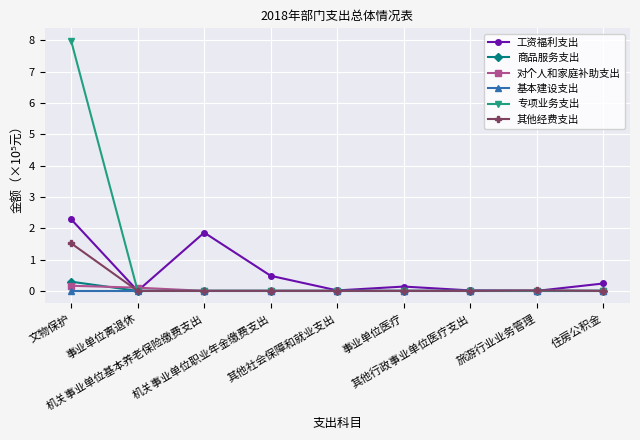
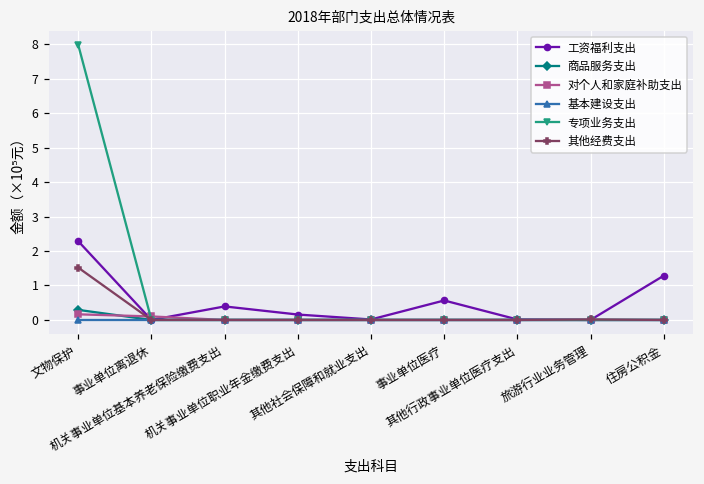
  {
    "工资福利支出": {
      "文物保护": 2.3,
-     "机关事业单位基本养老保险缴费支出": 1.9,
-     "机关事业单位职业年金缴费支出": 0.5,
-     "事业单位医疗": 0.1,
-     "住房公积金": 0.2
+     "机关事业单位基本养老保险缴费支出": 0.4,
+     "机关事业单位职业年金缴费支出": 0.2,
+     "事业单位医疗": 0.6,
+     "住房公积金": 1.3
    },
    "对个人和家庭补助支出": {
      "文物保护": 0.2,
      "事业单位离退休": 0.1
    },
    "基本建设支出": {
      "文物保护": 0.0
    },
    "其他经费支出": {
      "文物保护": 1.5
    }
  }
